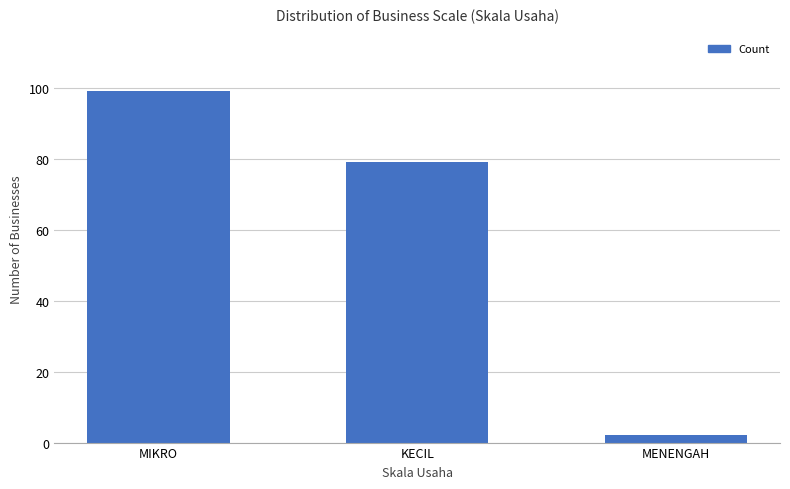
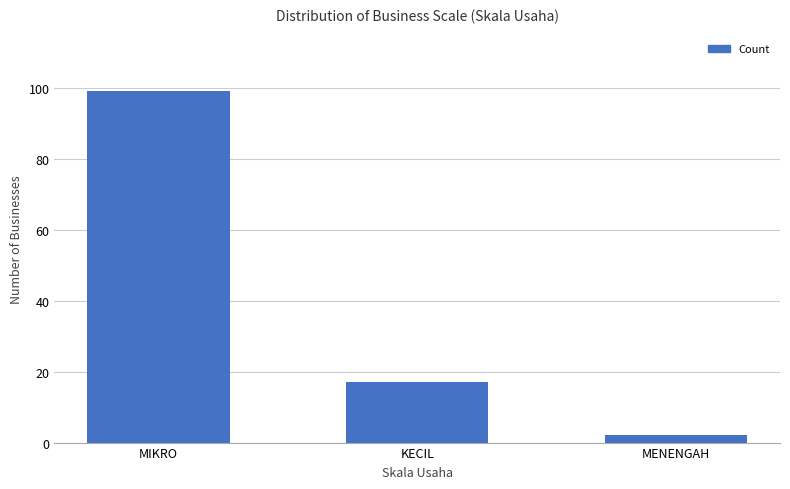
  {
    "MIKRO": 99,
-   "KECIL": 79,
+   "KECIL": 17,
    "MENENGAH": 2
  }
